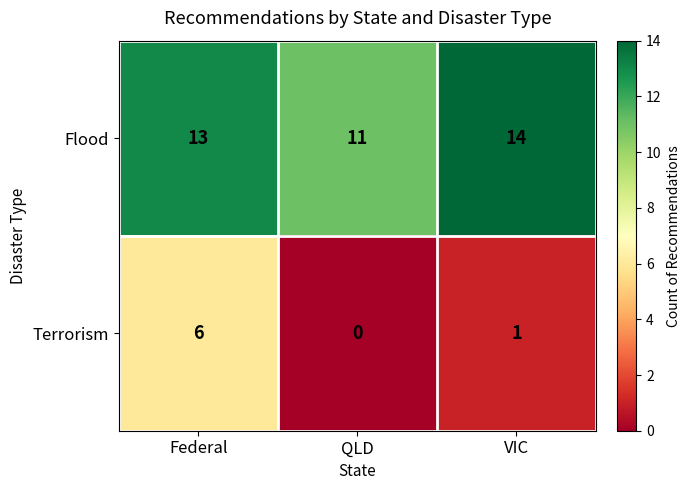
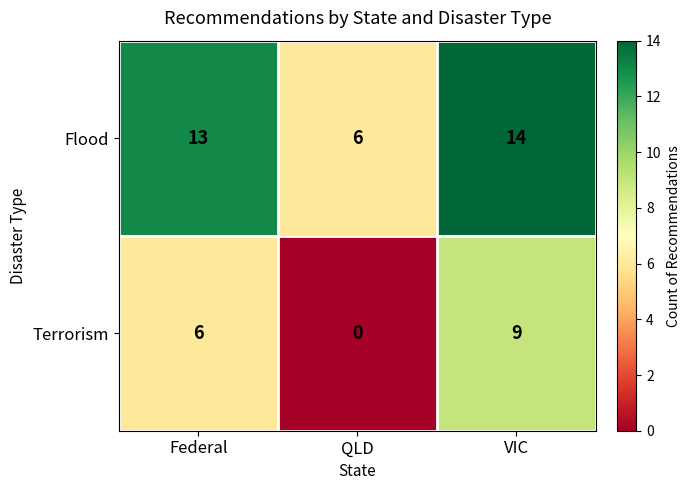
  {
    "Flood": {
      "Federal": 13,
-     "QLD": 11,
+     "QLD": 6,
      "VIC": 14
    },
    "Terrorism": {
      "Federal": 6,
      "QLD": 0,
-     "VIC": 1
+     "VIC": 9
    }
  }
